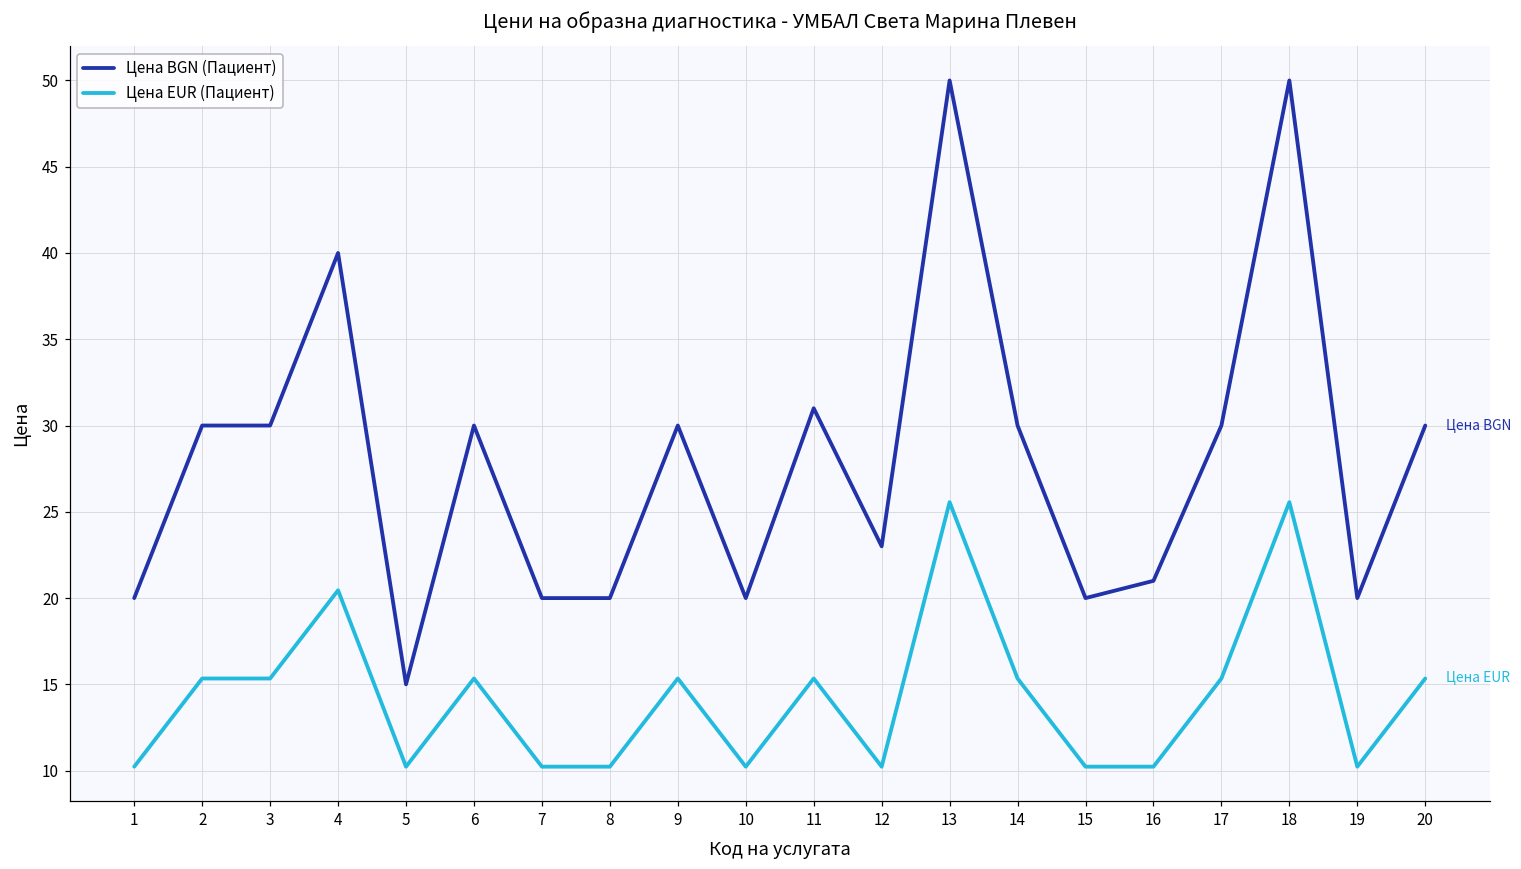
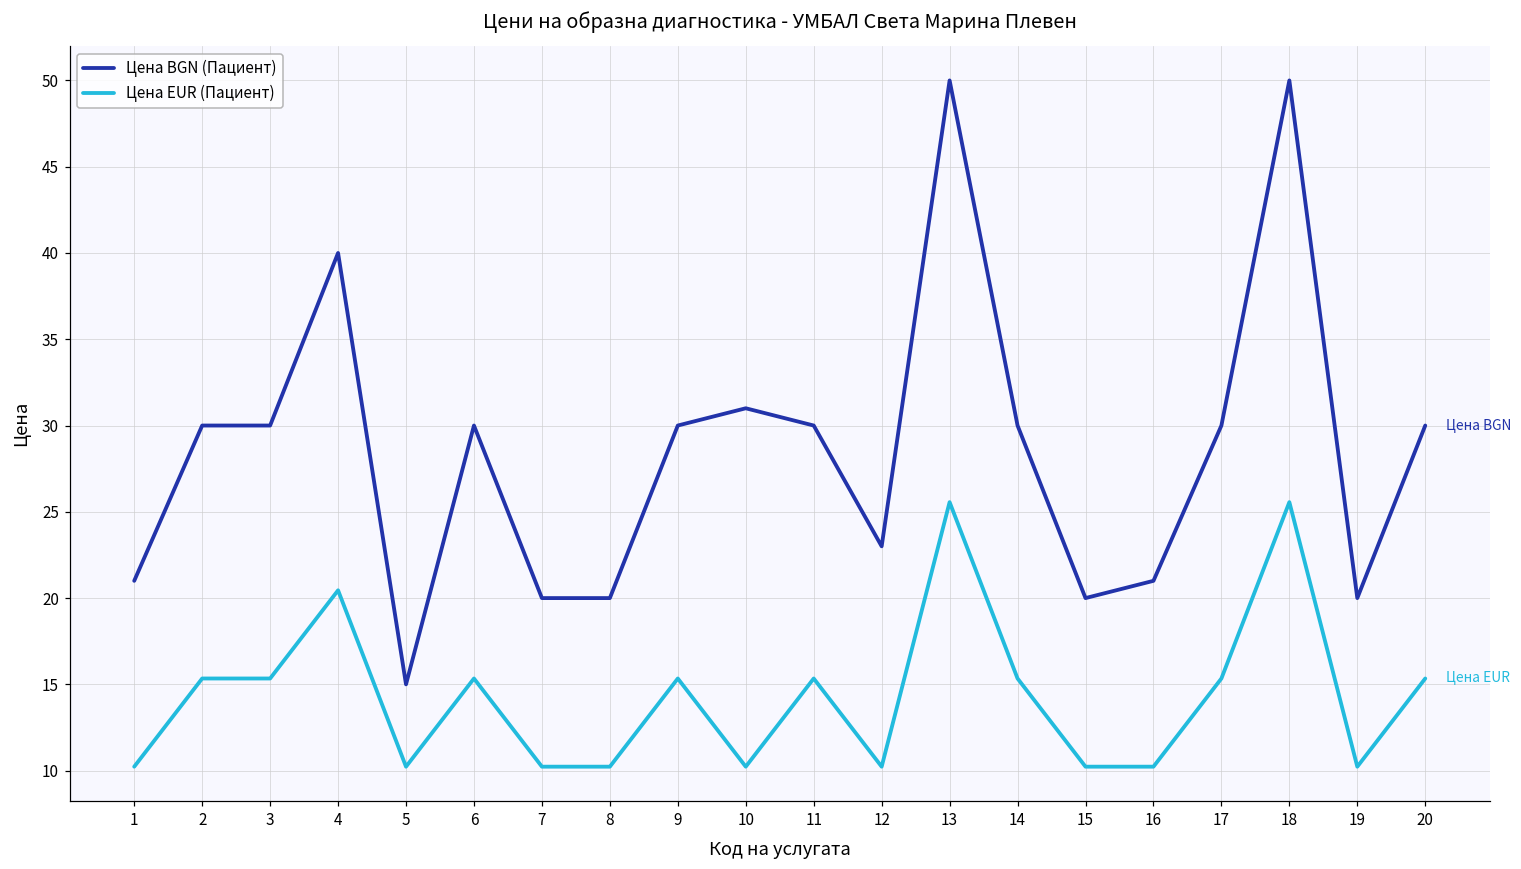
  {
    "Цена BGN (Пациент)": {
-     "1": 20,
+     "1": 21,
      "2": 30,
      "3": 30,
      "4": 40,
      "5": 15,
      "6": 30,
      "7": 20,
      "8": 20,
      "9": 30,
-     "10": 20,
-     "11": 31,
+     "10": 31,
+     "11": 30,
      "12": 23,
      "13": 50,
      "14": 30,
      "15": 20,
      "16": 21,
      "17": 30,
      "18": 50,
      "19": 20,
      "20": 30
    },
    "Цена EUR (Пациент)": {
      "1": 10.2,
      "2": 15.3,
      "3": 15.3,
      "4": 20.5,
      "5": 10.2,
      "6": 15.3,
      "7": 10.2,
      "8": 10.2,
      "9": 15.3,
      "10": 10.2,
      "11": 15.3,
      "12": 10.2,
      "13": 25.6,
      "14": 15.3,
      "15": 10.2,
      "16": 10.2,
      "17": 15.3,
      "18": 25.6,
      "19": 10.2,
      "20": 15.3
    }
  }
